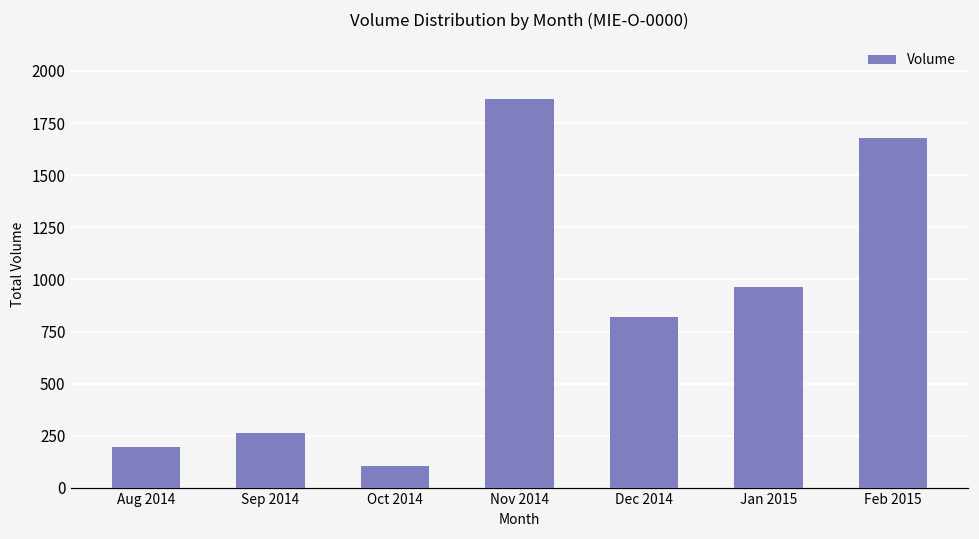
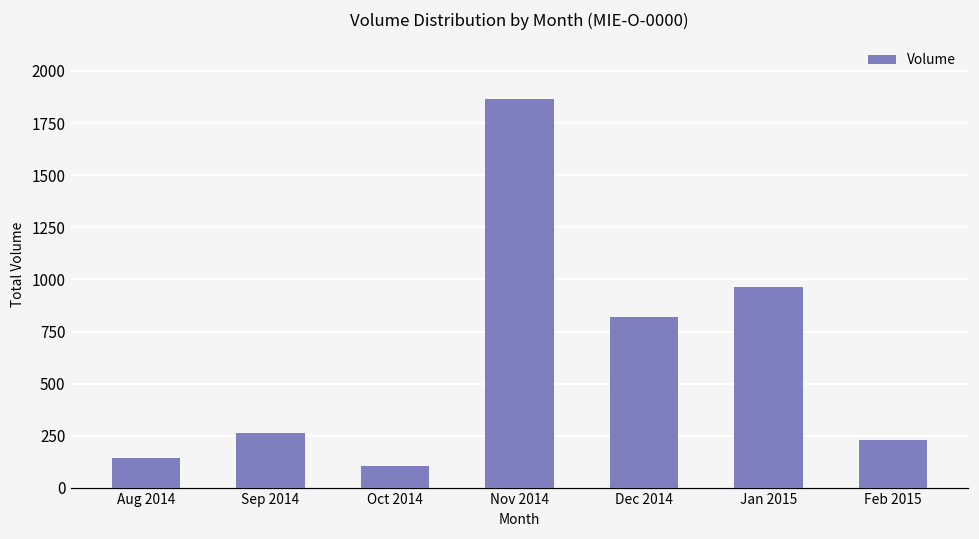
  {
-   "Aug 2014": 200,
+   "Aug 2014": 150,
    "Sep 2014": 270,
    "Oct 2014": 100,
    "Nov 2014": 1870,
    "Dec 2014": 820,
    "Jan 2015": 960,
-   "Feb 2015": 1680
+   "Feb 2015": 230
  }
